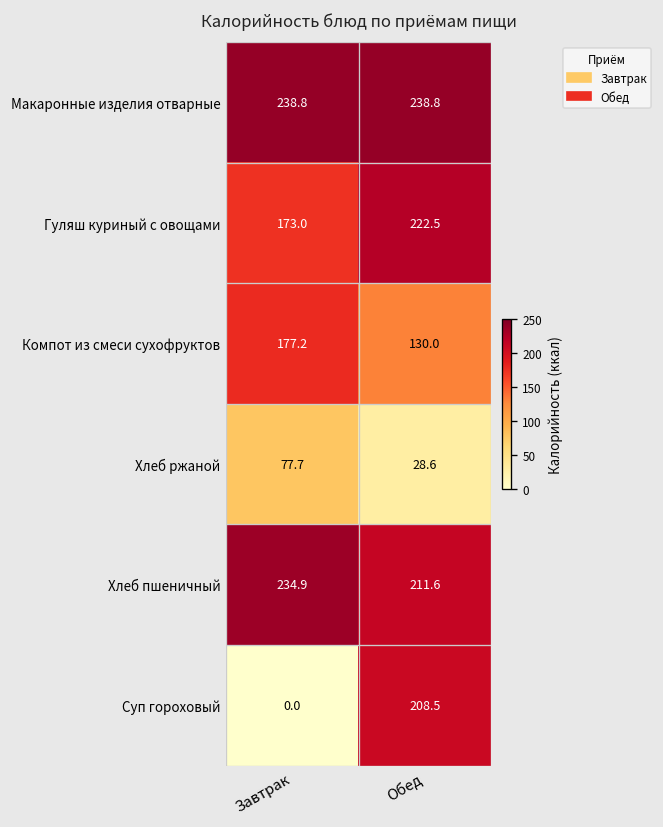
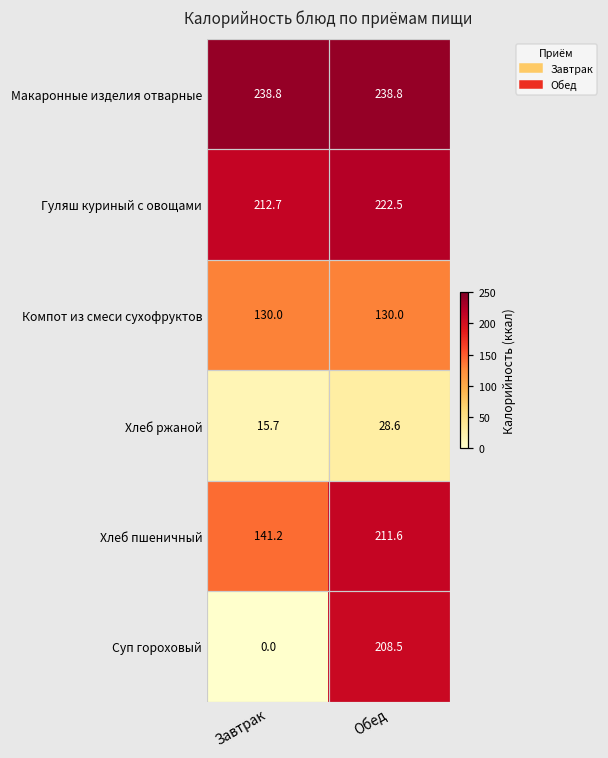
  {
    "Макаронные изделия отварные": {
      "Завтрак": 238.8,
      "Обед": 238.8
    },
    "Гуляш куриный с овощами": {
-     "Завтрак": 173.0,
+     "Завтрак": 212.7,
      "Обед": 222.5
    },
    "Компот из смеси сухофруктов": {
-     "Завтрак": 177.2,
+     "Завтрак": 130.0,
      "Обед": 130.0
    },
    "Хлеб ржаной": {
-     "Завтрак": 77.7,
+     "Завтрак": 15.7,
      "Обед": 28.6
    },
    "Хлеб пшеничный": {
-     "Завтрак": 234.9,
+     "Завтрак": 141.2,
      "Обед": 211.6
    },
    "Суп гороховый": {
      "Завтрак": 0.0,
      "Обед": 208.5
    }
  }
